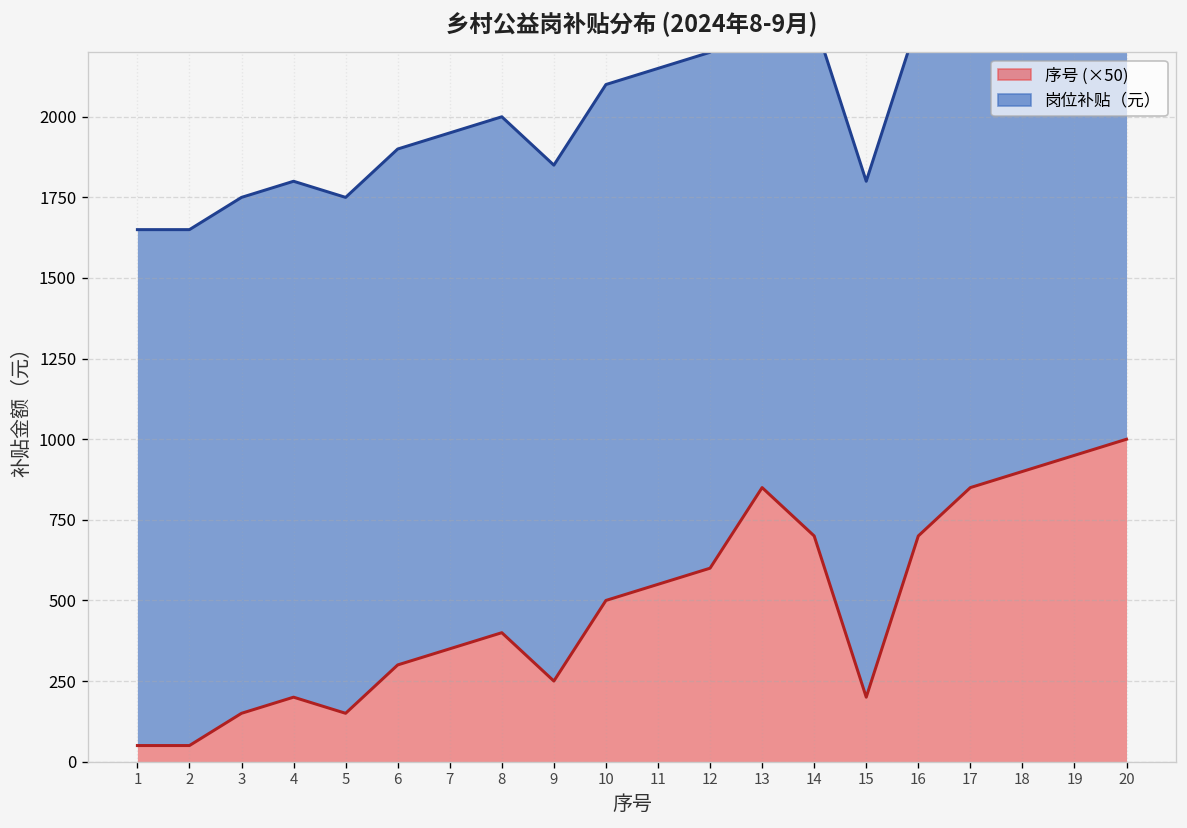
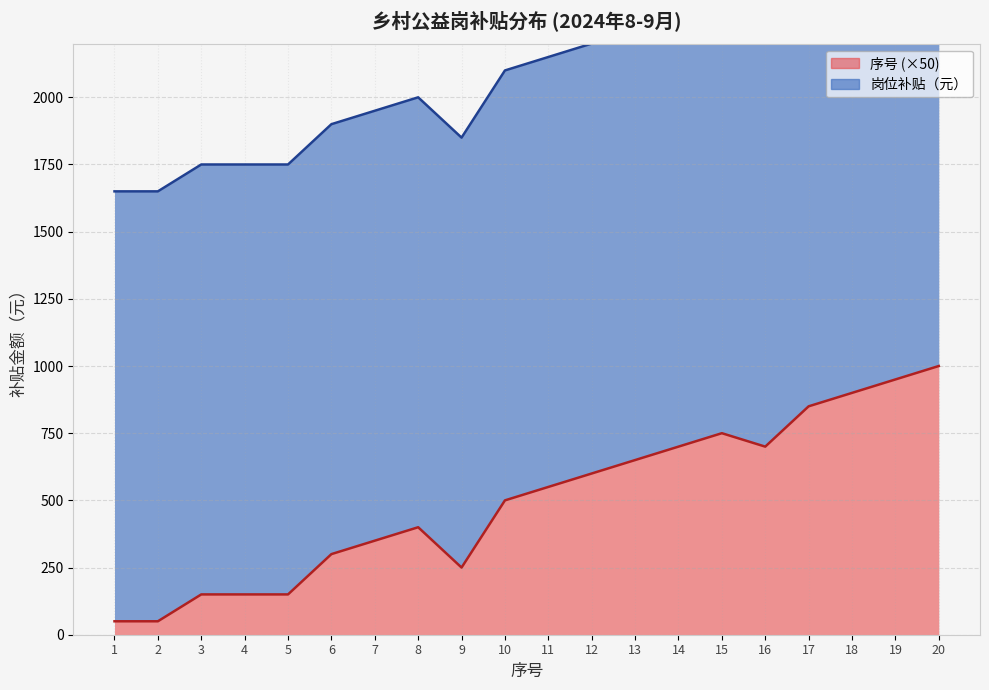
  {
    "序号 (×50)": {
      "1": 50,
      "2": 50,
      "3": 150,
-     "4": 200,
+     "4": 150,
      "5": 150,
      "6": 300,
      "7": 350,
      "8": 400,
      "9": 250,
      "10": 500,
      "11": 550,
      "12": 600,
-     "13": 850,
+     "13": 650,
      "14": 700,
-     "15": 200,
+     "15": 750,
      "16": 700,
      "17": 850,
      "18": 900,
      "19": 950,
      "20": 1000
    },
    "岗位补贴（元）": {
      "1": 1600,
      "2": 1600,
      "3": 1600,
      "4": 1600,
      "5": 1600,
      "6": 1600,
      "7": 1600,
      "8": 1600,
      "9": 1600,
      "10": 1600,
      "11": 1600,
      "12": 1600
    }
  }
